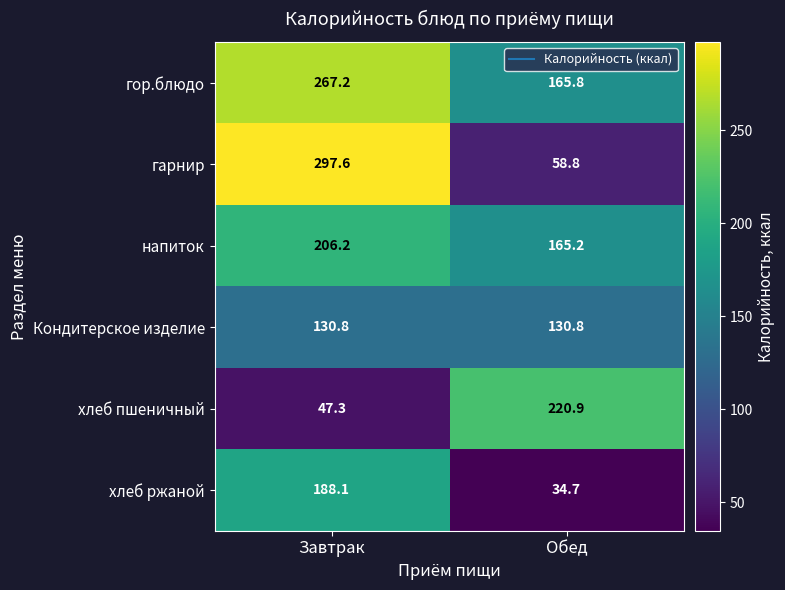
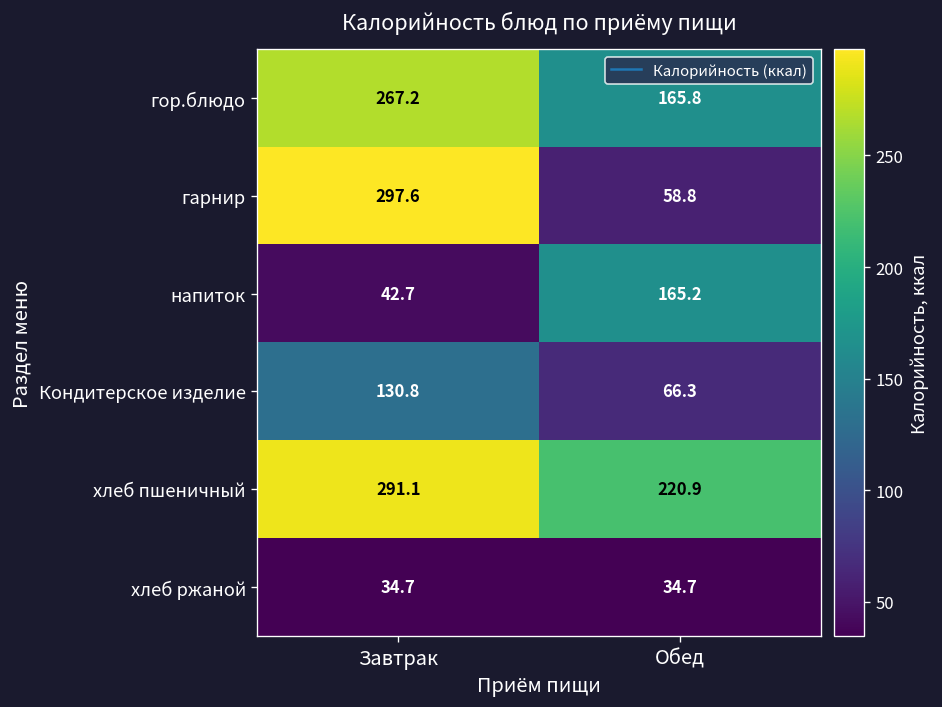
  {
    "гор.блюдо": {
      "Завтрак": 267.2,
      "Обед": 165.8
    },
    "гарнир": {
      "Завтрак": 297.6,
      "Обед": 58.8
    },
    "напиток": {
-     "Завтрак": 206.2,
+     "Завтрак": 42.7,
      "Обед": 165.2
    },
    "Кондитерское изделие": {
      "Завтрак": 130.8,
-     "Обед": 130.8
+     "Обед": 66.3
    },
    "хлеб пшеничный": {
-     "Завтрак": 47.3,
+     "Завтрак": 291.1,
      "Обед": 220.9
    },
    "хлеб ржаной": {
-     "Завтрак": 188.1,
+     "Завтрак": 34.7,
      "Обед": 34.7
    }
  }
